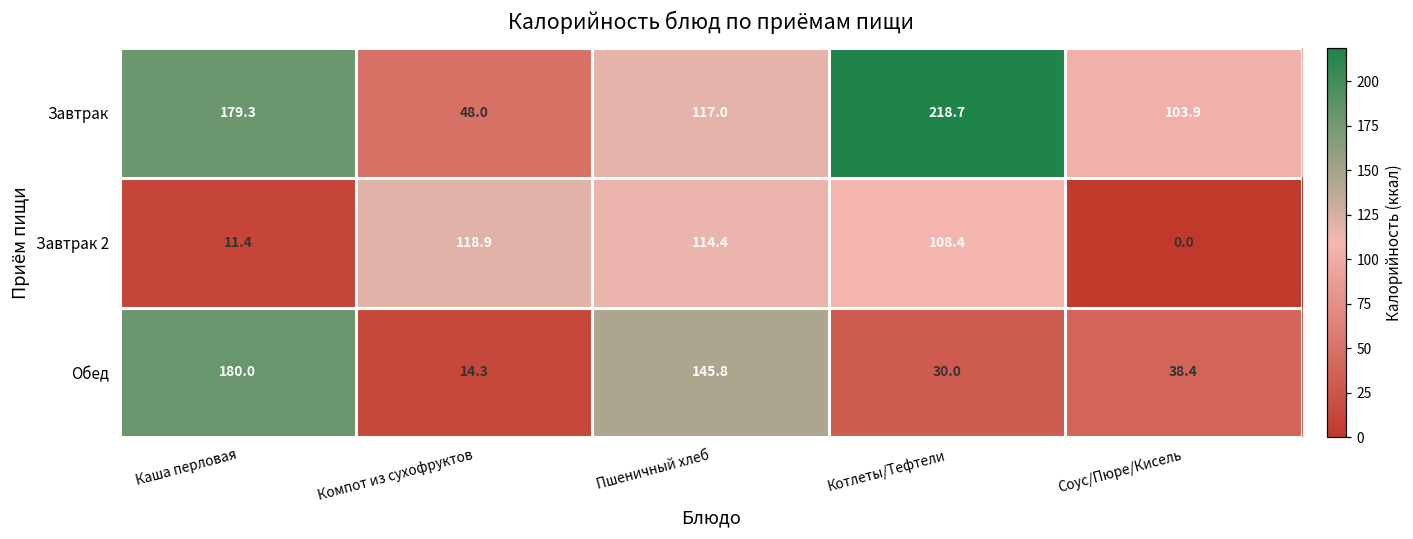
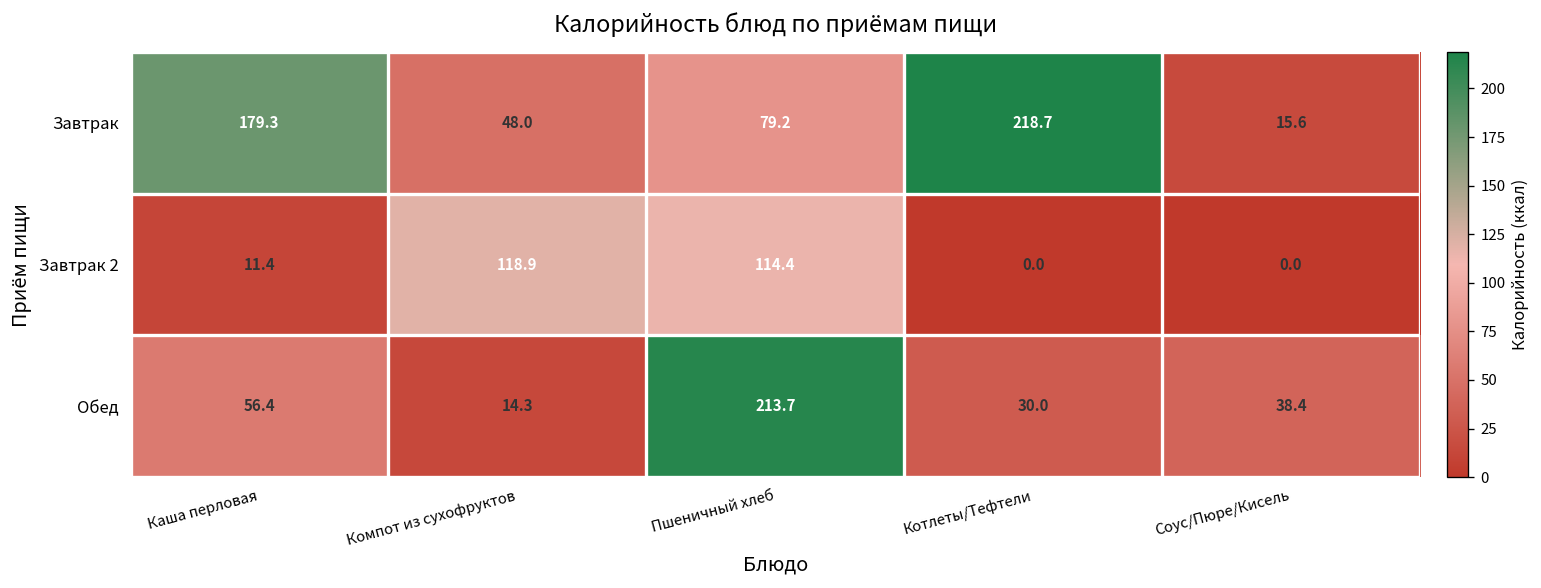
  {
    "Завтрак": {
      "Каша перловая": 179.3,
      "Компот из сухофруктов": 48.0,
-     "Пшеничный хлеб": 117.0,
+     "Пшеничный хлеб": 79.2,
      "Котлеты/Тефтели": 218.7,
-     "Соус/Пюре/Кисель": 103.9
+     "Соус/Пюре/Кисель": 15.6
    },
    "Завтрак 2": {
      "Каша перловая": 11.4,
      "Компот из сухофруктов": 118.9,
      "Пшеничный хлеб": 114.4,
-     "Котлеты/Тефтели": 108.4,
+     "Котлеты/Тефтели": 0.0,
      "Соус/Пюре/Кисель": 0.0
    },
    "Обед": {
-     "Каша перловая": 180.0,
+     "Каша перловая": 56.4,
      "Компот из сухофруктов": 14.3,
-     "Пшеничный хлеб": 145.8,
+     "Пшеничный хлеб": 213.7,
      "Котлеты/Тефтели": 30.0,
      "Соус/Пюре/Кисель": 38.4
    }
  }
